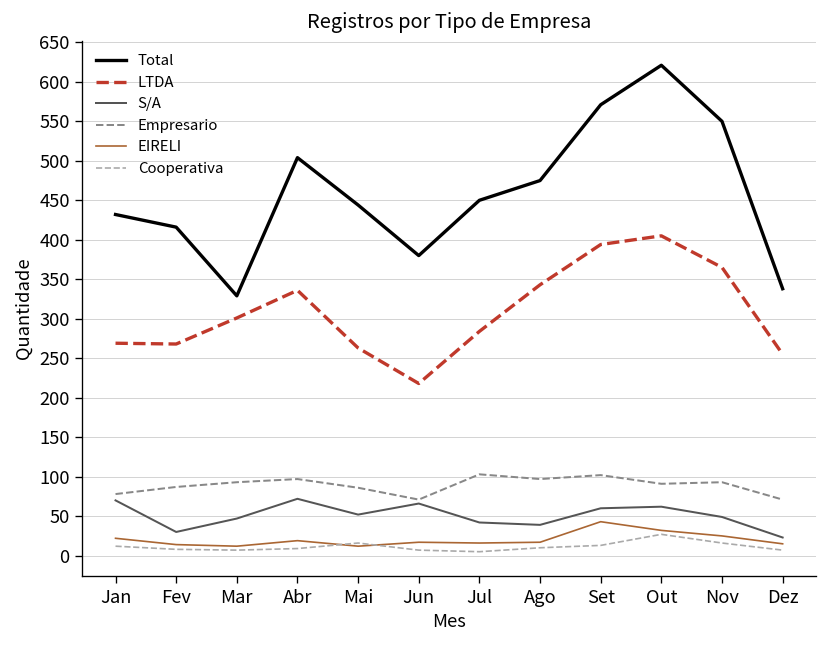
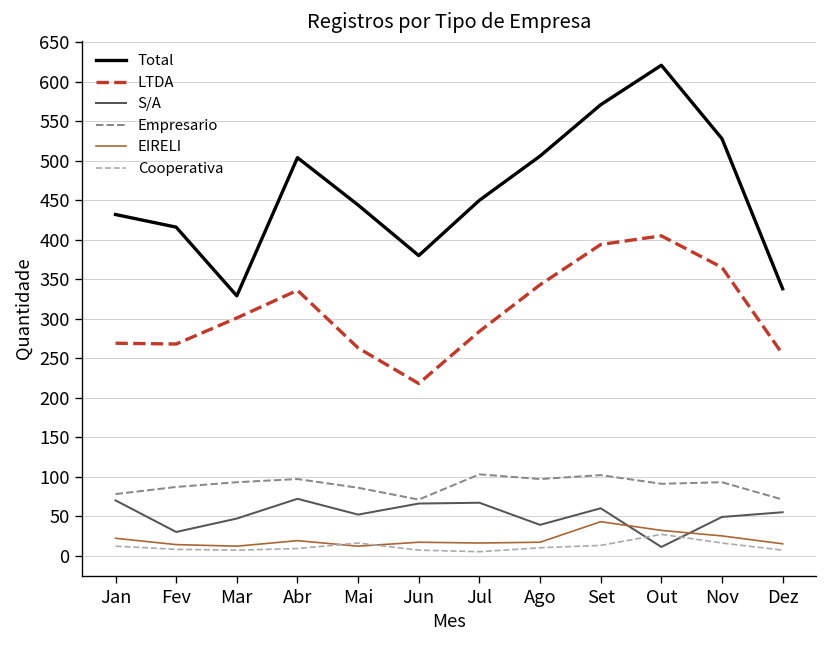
  {
    "Total": {
      "Jan": 430,
      "Fev": 420,
      "Mar": 330,
      "Abr": 500,
      "Mai": 440,
      "Jun": 380,
      "Jul": 450,
-     "Ago": 480,
+     "Ago": 510,
      "Set": 570,
      "Out": 620,
-     "Nov": 550,
+     "Nov": 530,
      "Dez": 340
    },
    "S/A": {
      "Jan": 70,
      "Fev": 30,
      "Mar": 50,
      "Abr": 70,
      "Mai": 50,
      "Jun": 70,
-     "Jul": 40,
+     "Jul": 70,
      "Ago": 40,
      "Set": 60,
-     "Out": 60,
+     "Out": 10,
      "Nov": 50,
-     "Dez": 20
+     "Dez": 60
    }
  }
